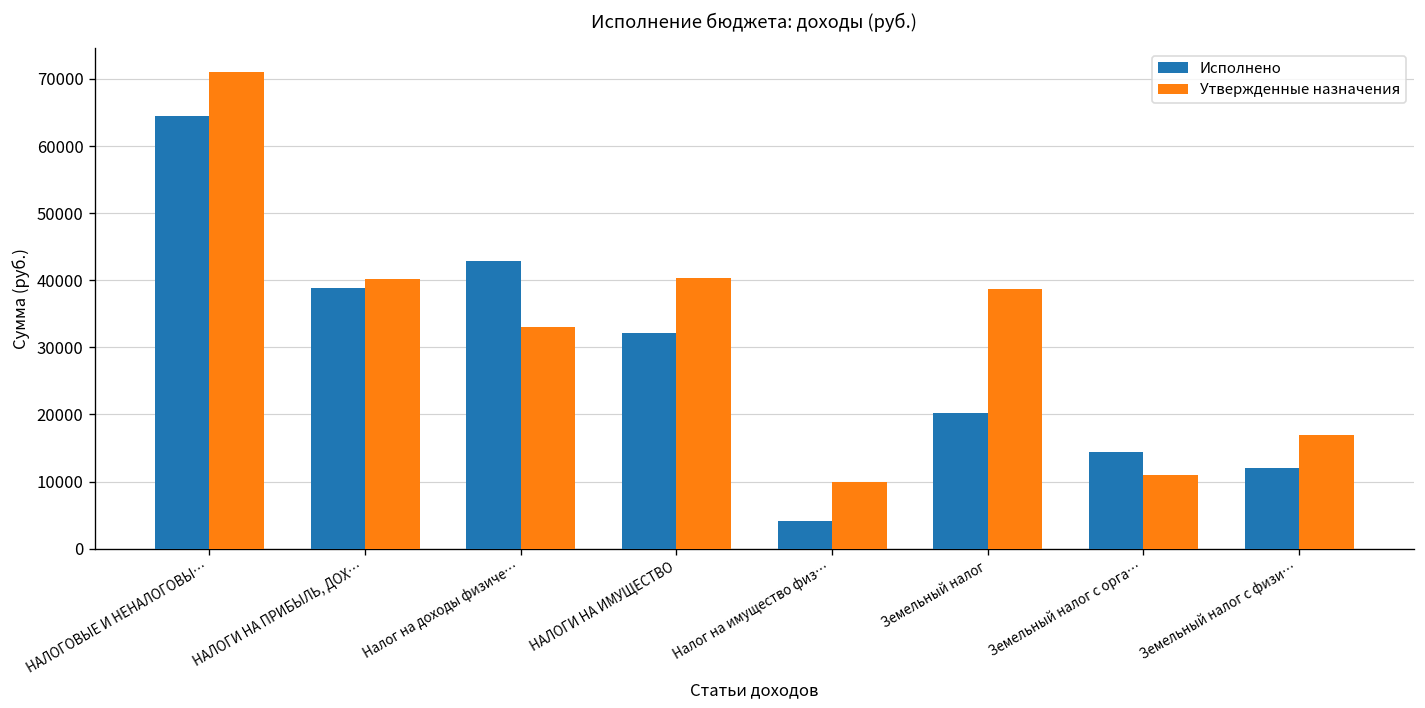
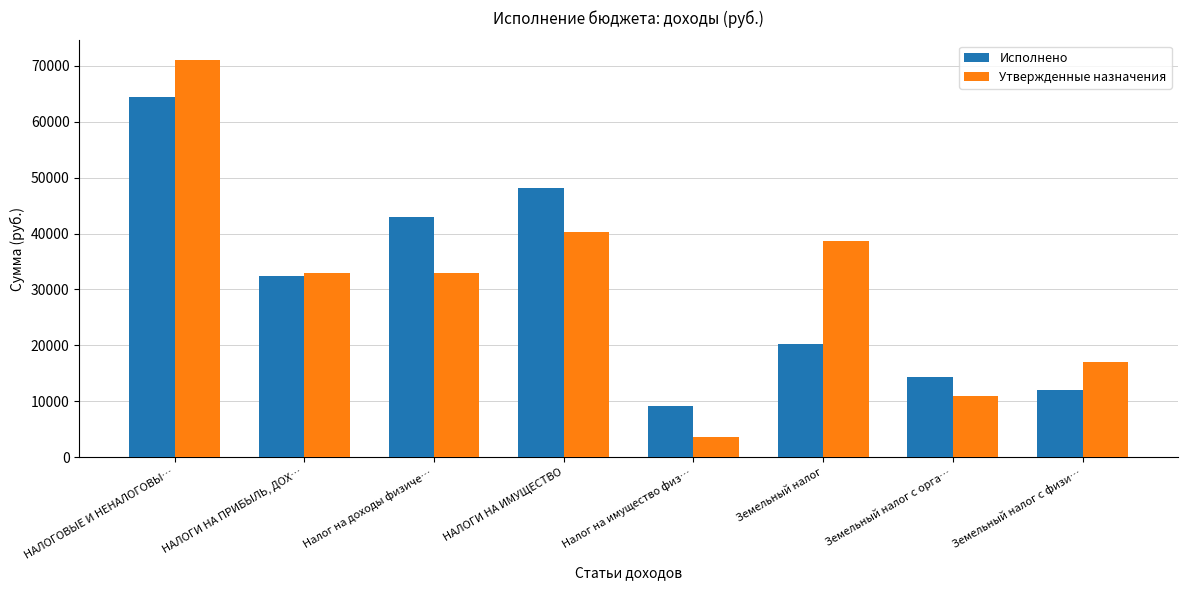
  {
    "Исполнено": {
      "НАЛОГОВЫЕ И НЕНАЛОГОВЫ…": 64000,
-     "НАЛОГИ НА ПРИБЫЛЬ, ДОХ…": 39000,
+     "НАЛОГИ НА ПРИБЫЛЬ, ДОХ…": 32000,
      "Налог на доходы физиче…": 43000,
-     "НАЛОГИ НА ИМУЩЕСТВО": 32000,
-     "Налог на имущество физ…": 4000,
+     "НАЛОГИ НА ИМУЩЕСТВО": 48000,
+     "Налог на имущество физ…": 9000,
      "Земельный налог": 20000,
      "Земельный налог с орга…": 14000,
      "Земельный налог с физи…": 12000
    },
    "Утвержденные назначения": {
      "НАЛОГОВЫЕ И НЕНАЛОГОВЫ…": 71000,
-     "НАЛОГИ НА ПРИБЫЛЬ, ДОХ…": 40000,
+     "НАЛОГИ НА ПРИБЫЛЬ, ДОХ…": 33000,
      "Налог на доходы физиче…": 33000,
      "НАЛОГИ НА ИМУЩЕСТВО": 40000,
-     "Налог на имущество физ…": 10000,
+     "Налог на имущество физ…": 4000,
      "Земельный налог": 39000,
      "Земельный налог с орга…": 11000,
      "Земельный налог с физи…": 17000
    }
  }
